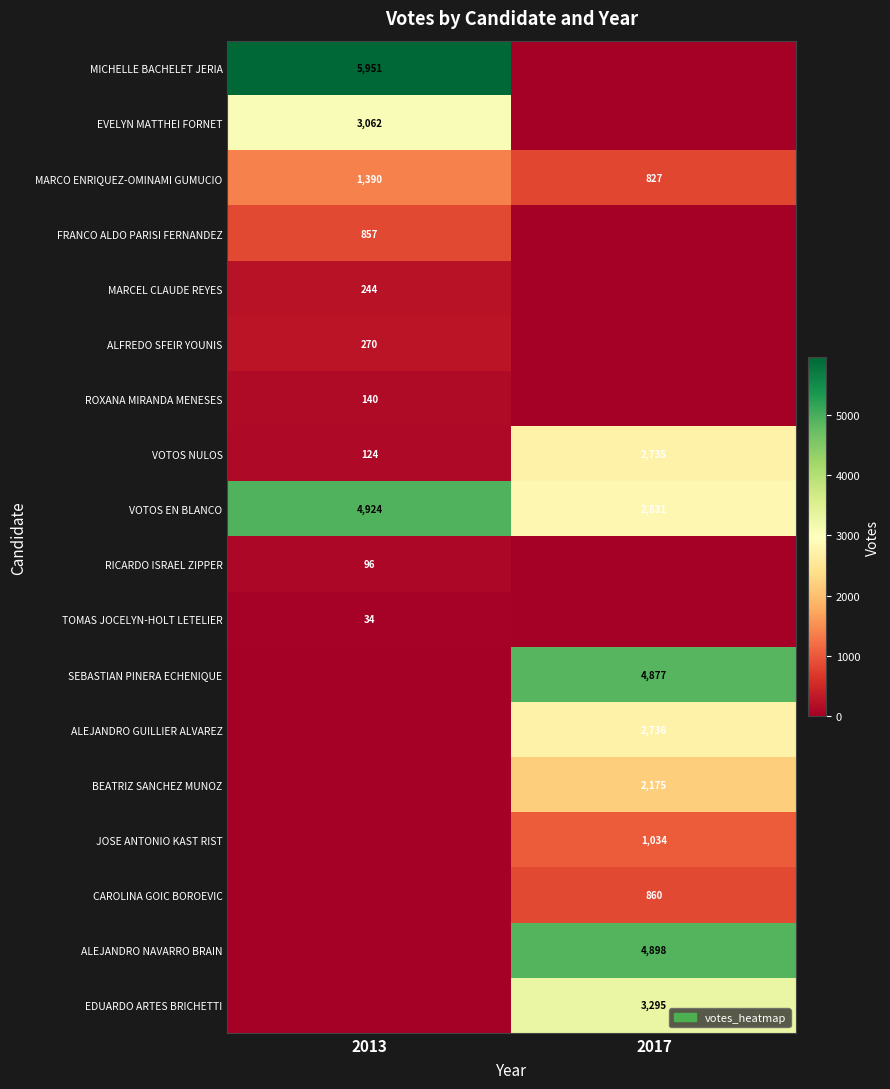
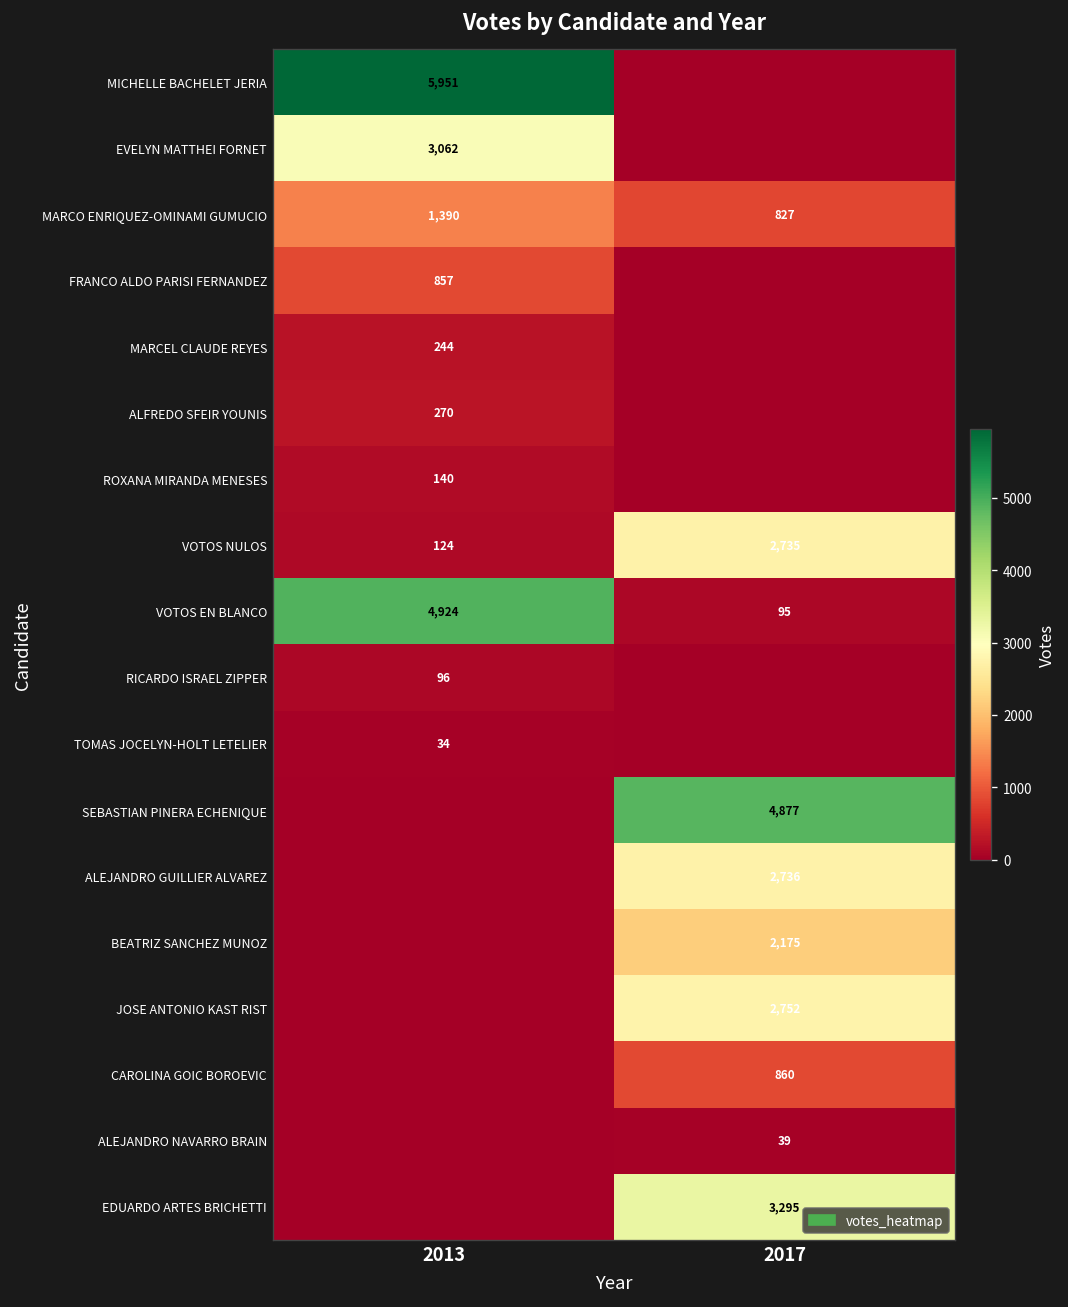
  {
    "MICHELLE BACHELET JERIA": {
      "2013": "5,951"
    },
    "EVELYN MATTHEI FORNET": {
      "2013": "3,062"
    },
    "MARCO ENRIQUEZ-OMINAMI GUMUCIO": {
      "2013": "1,390",
      "2017": "827"
    },
    "FRANCO ALDO PARISI FERNANDEZ": {
      "2013": "857"
    },
    "MARCEL CLAUDE REYES": {
      "2013": "244"
    },
    "ALFREDO SFEIR YOUNIS": {
      "2013": "270"
    },
    "ROXANA MIRANDA MENESES": {
      "2013": "140"
    },
    "VOTOS NULOS": {
      "2013": "124",
      "2017": "2,735"
    },
    "VOTOS EN BLANCO": {
      "2013": "4,924",
-     "2017": "2,831"
+     "2017": "95"
    },
    "RICARDO ISRAEL ZIPPER": {
      "2013": "96"
    },
    "TOMAS JOCELYN-HOLT LETELIER": {
      "2013": "34"
    },
    "SEBASTIAN PINERA ECHENIQUE": {
      "2017": "4,877"
    },
    "ALEJANDRO GUILLIER ALVAREZ": {
      "2017": "2,736"
    },
    "BEATRIZ SANCHEZ MUNOZ": {
      "2017": "2,175"
    },
    "JOSE ANTONIO KAST RIST": {
-     "2017": "1,034"
+     "2017": "2,752"
    },
    "CAROLINA GOIC BOROEVIC": {
      "2017": "860"
    },
    "ALEJANDRO NAVARRO BRAIN": {
-     "2017": "4,898"
+     "2017": "39"
    },
    "EDUARDO ARTES BRICHETTI": {
      "2017": "3,295"
    }
  }
